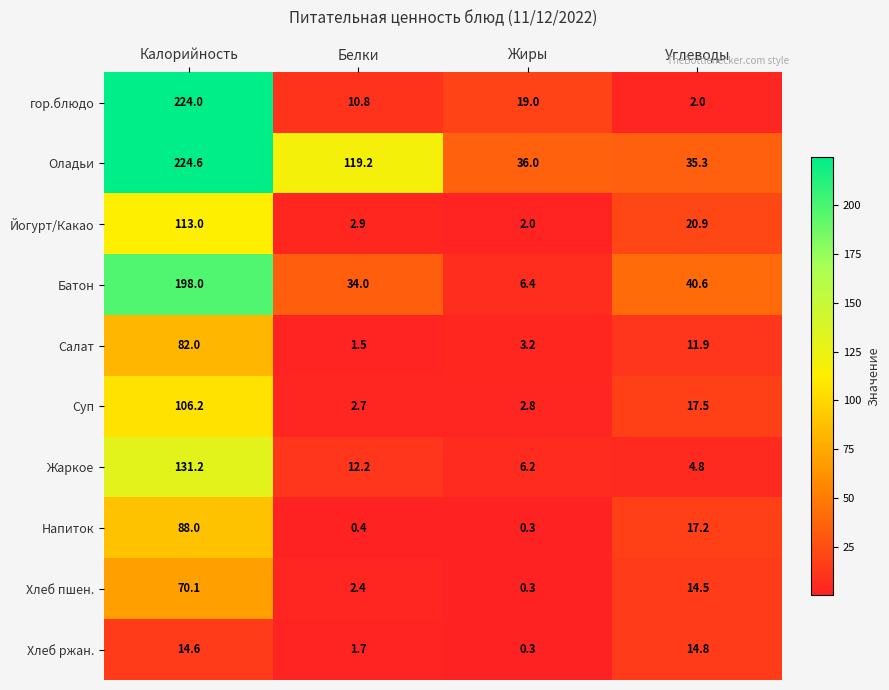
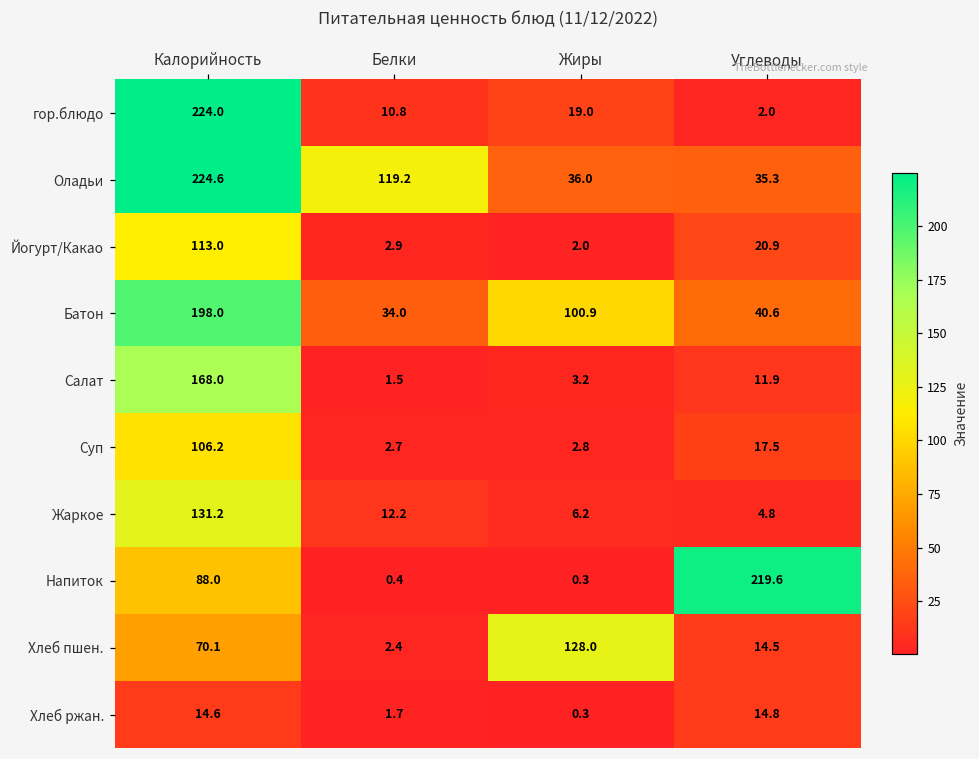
  {
    "гор.блюдо": {
      "Калорийность": 224.0,
      "Белки": 10.8,
      "Жиры": 19.0,
      "Углеводы": 2.0
    },
    "Оладьи": {
      "Калорийность": 224.6,
      "Белки": 119.2,
      "Жиры": 36.0,
      "Углеводы": 35.3
    },
    "Йогурт/Какао": {
      "Калорийность": 113.0,
      "Белки": 2.9,
      "Жиры": 2.0,
      "Углеводы": 20.9
    },
    "Батон": {
      "Калорийность": 198.0,
      "Белки": 34.0,
-     "Жиры": 6.4,
+     "Жиры": 100.9,
      "Углеводы": 40.6
    },
    "Салат": {
-     "Калорийность": 82.0,
+     "Калорийность": 168.0,
      "Белки": 1.5,
      "Жиры": 3.2,
      "Углеводы": 11.9
    },
    "Суп": {
      "Калорийность": 106.2,
      "Белки": 2.7,
      "Жиры": 2.8,
      "Углеводы": 17.5
    },
    "Жаркое": {
      "Калорийность": 131.2,
      "Белки": 12.2,
      "Жиры": 6.2,
      "Углеводы": 4.8
    },
    "Напиток": {
      "Калорийность": 88.0,
      "Белки": 0.4,
      "Жиры": 0.3,
-     "Углеводы": 17.2
+     "Углеводы": 219.6
    },
    "Хлеб пшен.": {
      "Калорийность": 70.1,
      "Белки": 2.4,
-     "Жиры": 0.3,
+     "Жиры": 128.0,
      "Углеводы": 14.5
    },
    "Хлеб ржан.": {
      "Калорийность": 14.6,
      "Белки": 1.7,
      "Жиры": 0.3,
      "Углеводы": 14.8
    }
  }
